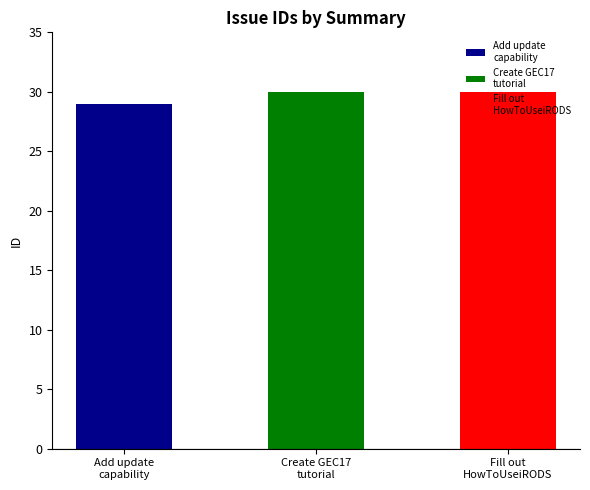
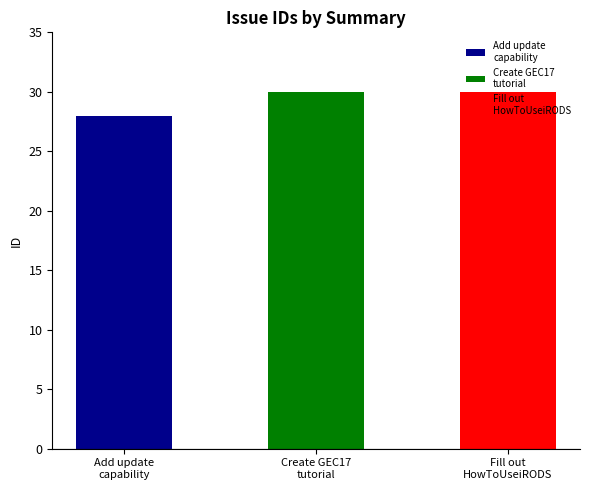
  {
-   "Add update capability": 29,
+   "Add update capability": 28,
    "Create GEC17 tutorial": 30,
    "Fill out HowToUseiRODS": 30
  }
